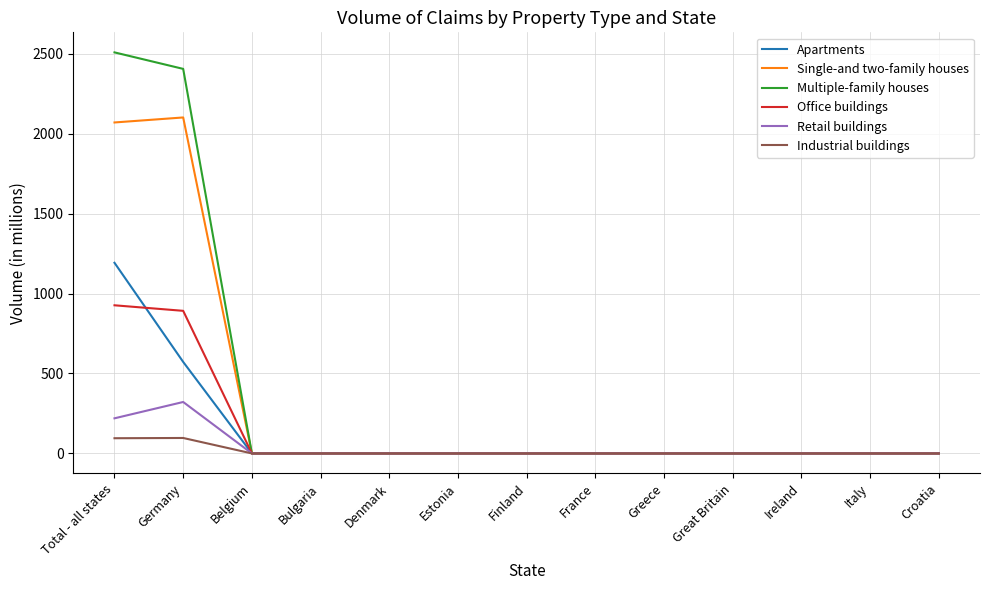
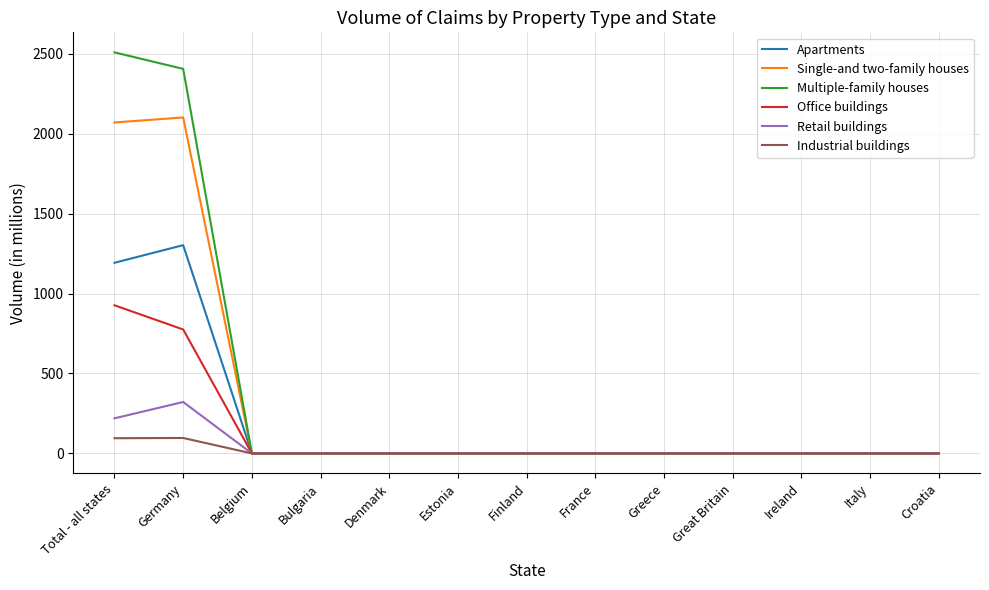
  {
    "Apartments": {
      "Total - all states": 1190,
-     "Germany": 570
+     "Germany": 1300
    },
    "Single-and two-family houses": {
      "Total - all states": 2070,
      "Germany": 2100
    },
    "Multiple-family houses": {
      "Total - all states": 2510,
      "Germany": 2410
    },
    "Office buildings": {
      "Total - all states": 930,
-     "Germany": 890
+     "Germany": 780
    },
    "Retail buildings": {
      "Total - all states": 220,
      "Germany": 320
    },
    "Industrial buildings": {
      "Total - all states": 100,
      "Germany": 100
    }
  }
